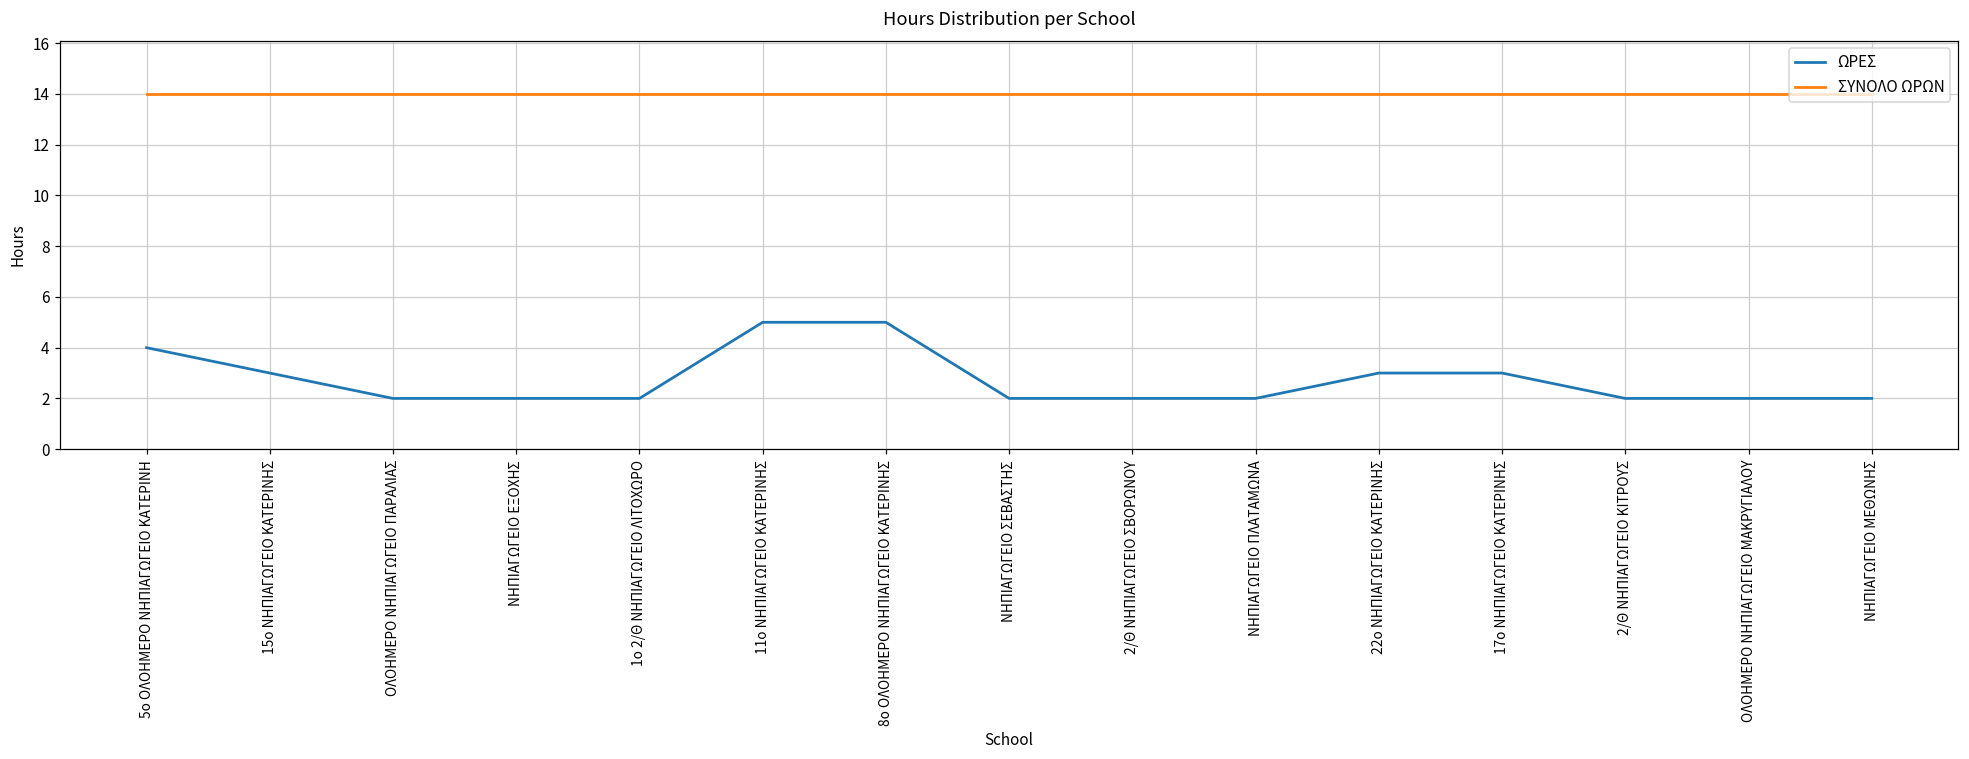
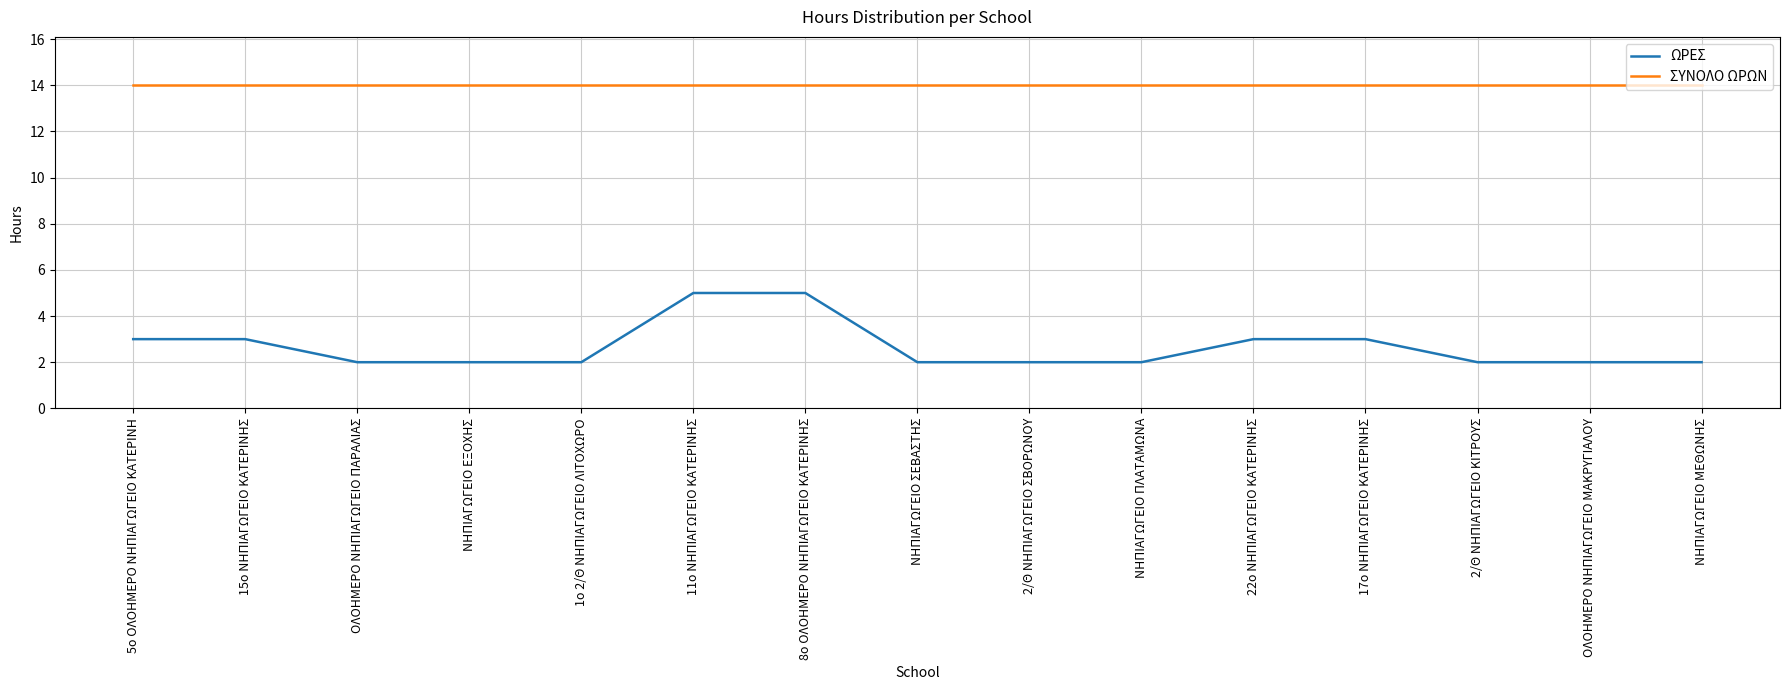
  {
    "ΩΡΕΣ": {
-     "5ο ΟΛΟΗΜΕΡΟ ΝΗΠΙΑΓΩΓΕΙΟ ΚΑΤΕΡΙΝΗ": 4,
+     "5ο ΟΛΟΗΜΕΡΟ ΝΗΠΙΑΓΩΓΕΙΟ ΚΑΤΕΡΙΝΗ": 3,
      "15ο ΝΗΠΙΑΓΩΓΕΙΟ ΚΑΤΕΡΙΝΗΣ": 3,
      "ΟΛΟΗΜΕΡΟ ΝΗΠΙΑΓΩΓΕΙΟ ΠΑΡΑΛΙΑΣ": 2,
      "ΝΗΠΙΑΓΩΓΕΙΟ ΕΞΟΧΗΣ": 2,
      "1ο 2/Θ ΝΗΠΙΑΓΩΓΕΙΟ ΛΙΤΟΧΩΡΟ": 2,
      "11ο ΝΗΠΙΑΓΩΓΕΙΟ ΚΑΤΕΡΙΝΗΣ": 5,
      "8ο ΟΛΟΗΜΕΡΟ ΝΗΠΙΑΓΩΓΕΙΟ ΚΑΤΕΡΙΝΗΣ": 5,
      "ΝΗΠΙΑΓΩΓΕΙΟ ΣΕΒΑΣΤΗΣ": 2,
      "2/Θ ΝΗΠΙΑΓΩΓΕΙΟ ΣΒΟΡΩΝΟΥ": 2,
      "ΝΗΠΙΑΓΩΓΕΙΟ ΠΛΑΤΑΜΩΝΑ": 2,
      "22ο ΝΗΠΙΑΓΩΓΕΙΟ ΚΑΤΕΡΙΝΗΣ": 3,
      "17ο ΝΗΠΙΑΓΩΓΕΙΟ ΚΑΤΕΡΙΝΗΣ": 3,
      "2/Θ ΝΗΠΙΑΓΩΓΕΙΟ ΚΙΤΡΟΥΣ": 2,
      "ΟΛΟΗΜΕΡΟ ΝΗΠΙΑΓΩΓΕΙΟ ΜΑΚΡΥΓΙΑΛΟΥ": 2,
      "ΝΗΠΙΑΓΩΓΕΙΟ ΜΕΘΩΝΗΣ": 2
    },
    "ΣΥΝΟΛΟ ΩΡΩΝ": {
      "5ο ΟΛΟΗΜΕΡΟ ΝΗΠΙΑΓΩΓΕΙΟ ΚΑΤΕΡΙΝΗ": 14,
      "15ο ΝΗΠΙΑΓΩΓΕΙΟ ΚΑΤΕΡΙΝΗΣ": 14,
      "ΟΛΟΗΜΕΡΟ ΝΗΠΙΑΓΩΓΕΙΟ ΠΑΡΑΛΙΑΣ": 14,
      "ΝΗΠΙΑΓΩΓΕΙΟ ΕΞΟΧΗΣ": 14,
      "1ο 2/Θ ΝΗΠΙΑΓΩΓΕΙΟ ΛΙΤΟΧΩΡΟ": 14,
      "11ο ΝΗΠΙΑΓΩΓΕΙΟ ΚΑΤΕΡΙΝΗΣ": 14,
      "8ο ΟΛΟΗΜΕΡΟ ΝΗΠΙΑΓΩΓΕΙΟ ΚΑΤΕΡΙΝΗΣ": 14,
      "ΝΗΠΙΑΓΩΓΕΙΟ ΣΕΒΑΣΤΗΣ": 14,
      "2/Θ ΝΗΠΙΑΓΩΓΕΙΟ ΣΒΟΡΩΝΟΥ": 14,
      "ΝΗΠΙΑΓΩΓΕΙΟ ΠΛΑΤΑΜΩΝΑ": 14,
      "22ο ΝΗΠΙΑΓΩΓΕΙΟ ΚΑΤΕΡΙΝΗΣ": 14,
      "17ο ΝΗΠΙΑΓΩΓΕΙΟ ΚΑΤΕΡΙΝΗΣ": 14,
      "2/Θ ΝΗΠΙΑΓΩΓΕΙΟ ΚΙΤΡΟΥΣ": 14,
      "ΟΛΟΗΜΕΡΟ ΝΗΠΙΑΓΩΓΕΙΟ ΜΑΚΡΥΓΙΑΛΟΥ": 14
    }
  }
